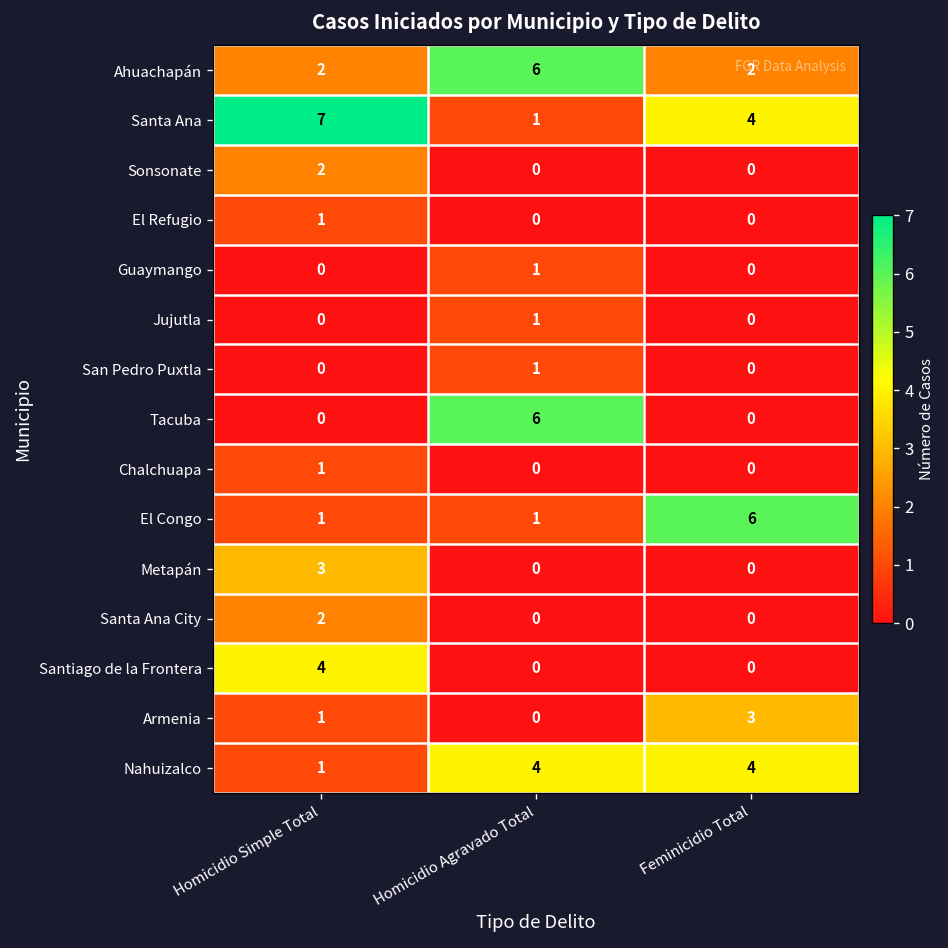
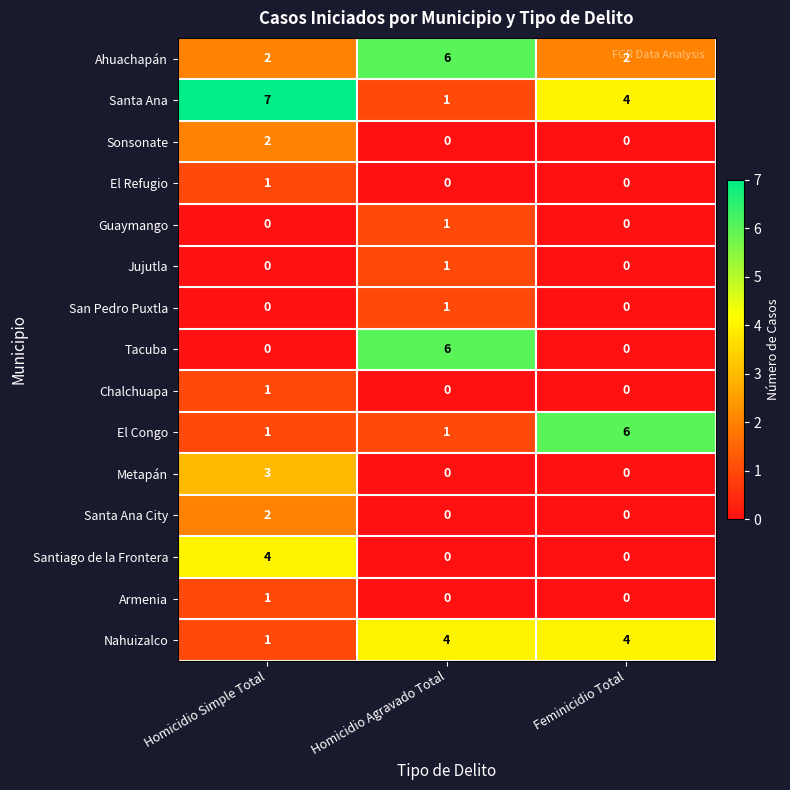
  {
    "Ahuachapán": {
      "Homicidio Simple Total": 2,
      "Homicidio Agravado Total": 6
    },
    "Santa Ana": {
      "Homicidio Simple Total": 7,
      "Homicidio Agravado Total": 1,
      "Feminicidio Total": 4
    },
    "Sonsonate": {
      "Homicidio Simple Total": 2,
      "Homicidio Agravado Total": 0,
      "Feminicidio Total": 0
    },
    "El Refugio": {
      "Homicidio Simple Total": 1,
      "Homicidio Agravado Total": 0,
      "Feminicidio Total": 0
    },
    "Guaymango": {
      "Homicidio Simple Total": 0,
      "Homicidio Agravado Total": 1,
      "Feminicidio Total": 0
    },
    "Jujutla": {
      "Homicidio Simple Total": 0,
      "Homicidio Agravado Total": 1,
      "Feminicidio Total": 0
    },
    "San Pedro Puxtla": {
      "Homicidio Simple Total": 0,
      "Homicidio Agravado Total": 1,
      "Feminicidio Total": 0
    },
    "Tacuba": {
      "Homicidio Simple Total": 0,
      "Homicidio Agravado Total": 6,
      "Feminicidio Total": 0
    },
    "Chalchuapa": {
      "Homicidio Simple Total": 1,
      "Homicidio Agravado Total": 0,
      "Feminicidio Total": 0
    },
    "El Congo": {
      "Homicidio Simple Total": 1,
      "Homicidio Agravado Total": 1,
      "Feminicidio Total": 6
    },
    "Metapán": {
      "Homicidio Simple Total": 3,
      "Homicidio Agravado Total": 0,
      "Feminicidio Total": 0
    },
    "Santa Ana City": {
      "Homicidio Simple Total": 2,
      "Homicidio Agravado Total": 0,
      "Feminicidio Total": 0
    },
    "Santiago de la Frontera": {
      "Homicidio Simple Total": 4,
      "Homicidio Agravado Total": 0,
      "Feminicidio Total": 0
    },
    "Armenia": {
      "Homicidio Simple Total": 1,
      "Homicidio Agravado Total": 0,
-     "Feminicidio Total": 3
+     "Feminicidio Total": 0
    },
    "Nahuizalco": {
      "Homicidio Simple Total": 1,
      "Homicidio Agravado Total": 4,
      "Feminicidio Total": 4
    }
  }
